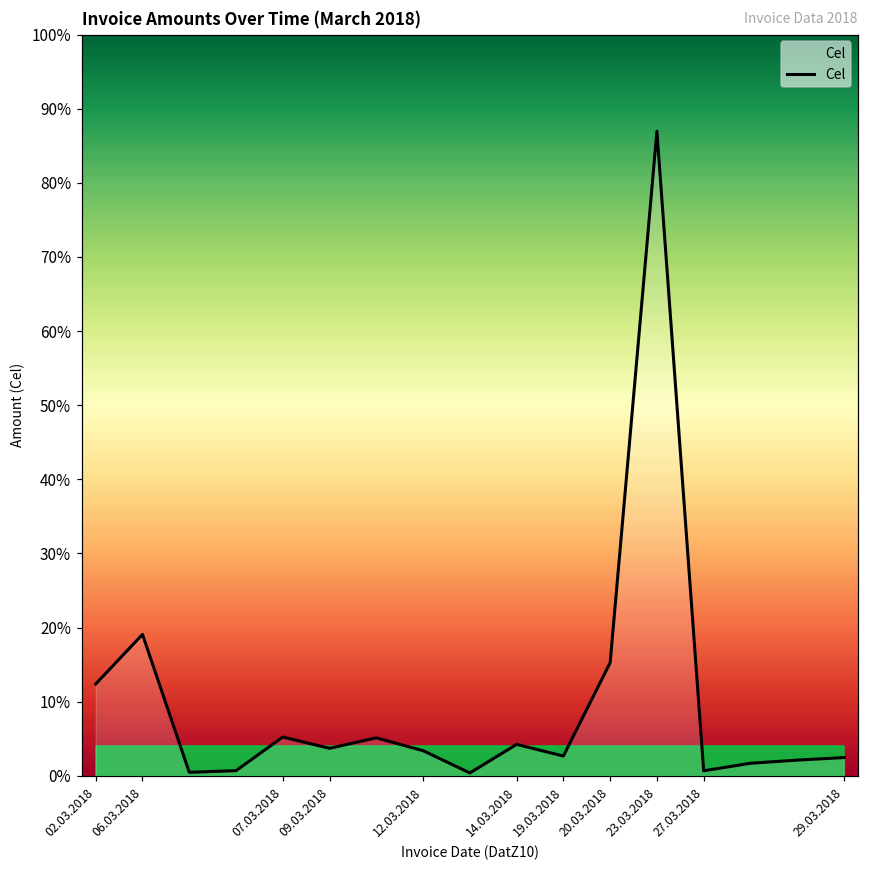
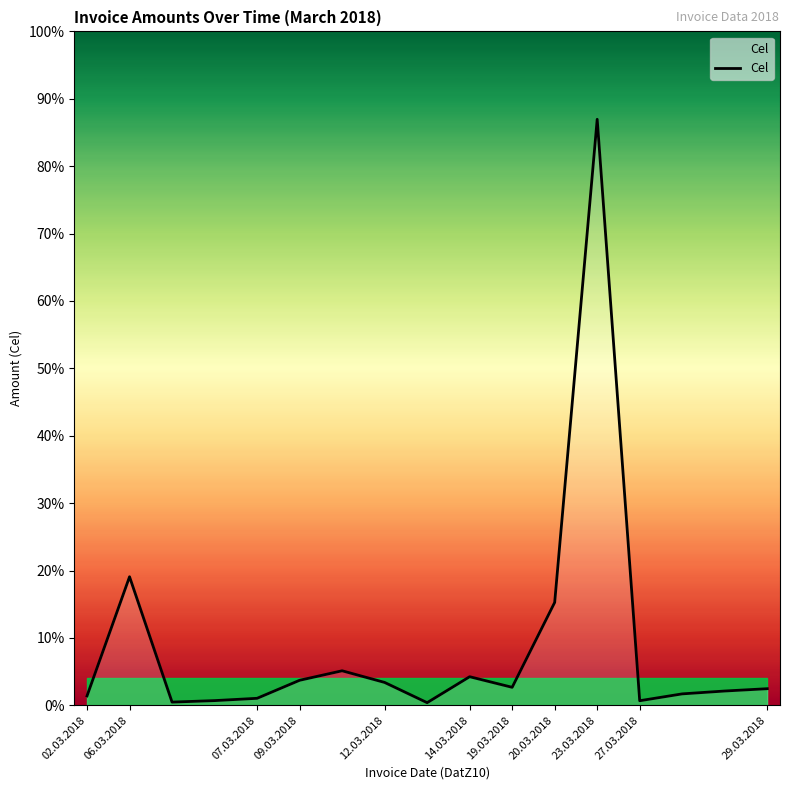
  {
    "Cel": {
-     "02.03.2018": "12%",
-     "07.03.2018": "5%",
+     "02.03.2018": "1%",
+     "07.03.2018": "1%",
      "19.03.2018": "3%",
      "20.03.2018": "15%",
      "23.03.2018": "87%",
      "29.03.2018": "2%"
    }
  }
